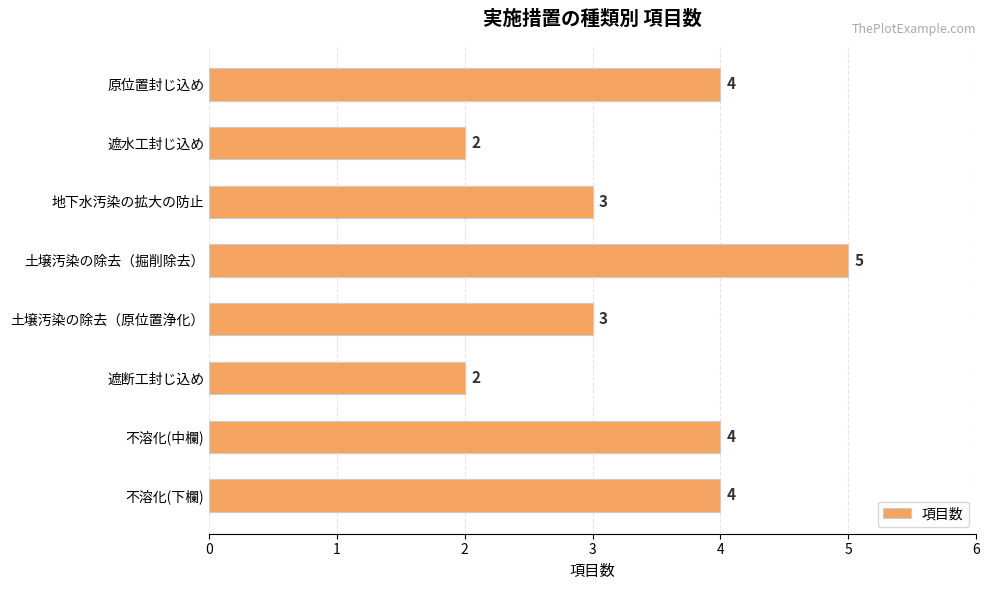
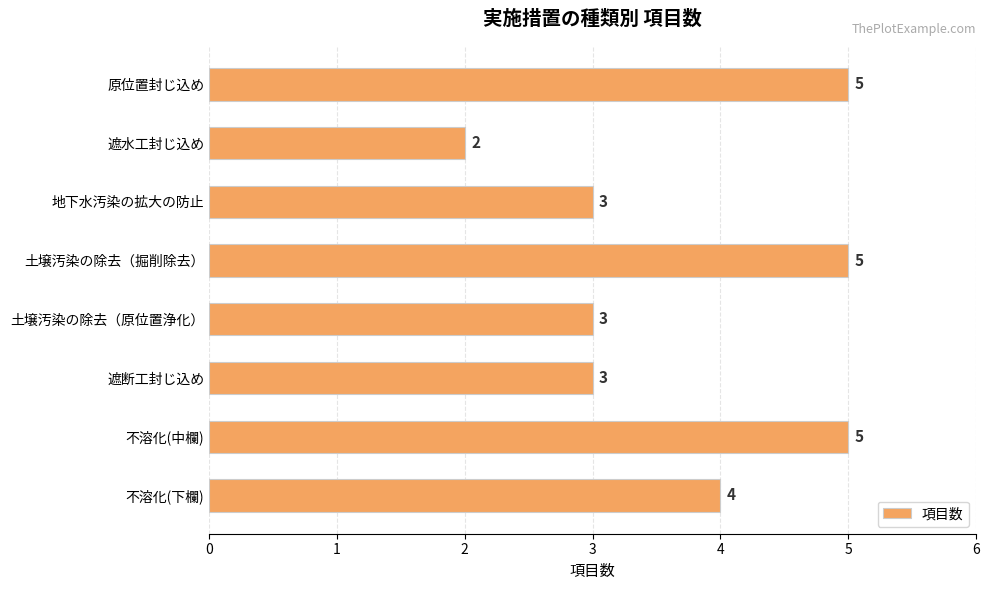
  {
-   "原位置封じ込め": 4,
+   "原位置封じ込め": 5,
    "遮水工封じ込め": 2,
    "地下水汚染の拡大の防止": 3,
    "土壌汚染の除去（掘削除去）": 5,
    "土壌汚染の除去（原位置浄化）": 3,
-   "遮断工封じ込め": 2,
-   "不溶化(中欄)": 4,
+   "遮断工封じ込め": 3,
+   "不溶化(中欄)": 5,
    "不溶化(下欄)": 4
  }
